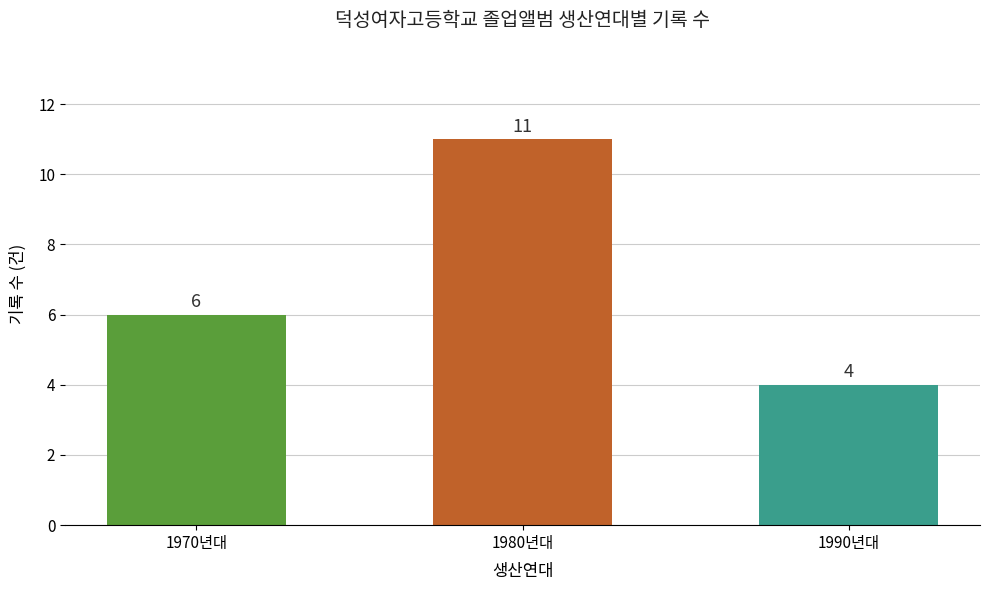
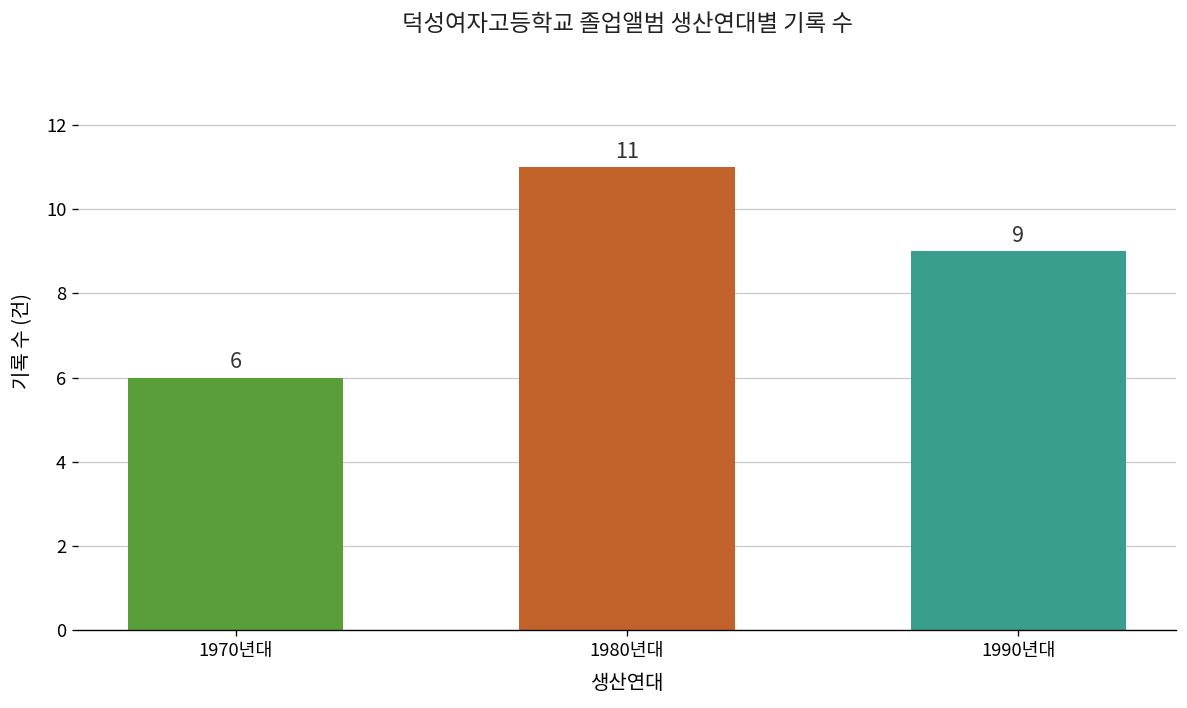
  {
    "1970년대": 6,
    "1980년대": 11,
-   "1990년대": 4
+   "1990년대": 9
  }
